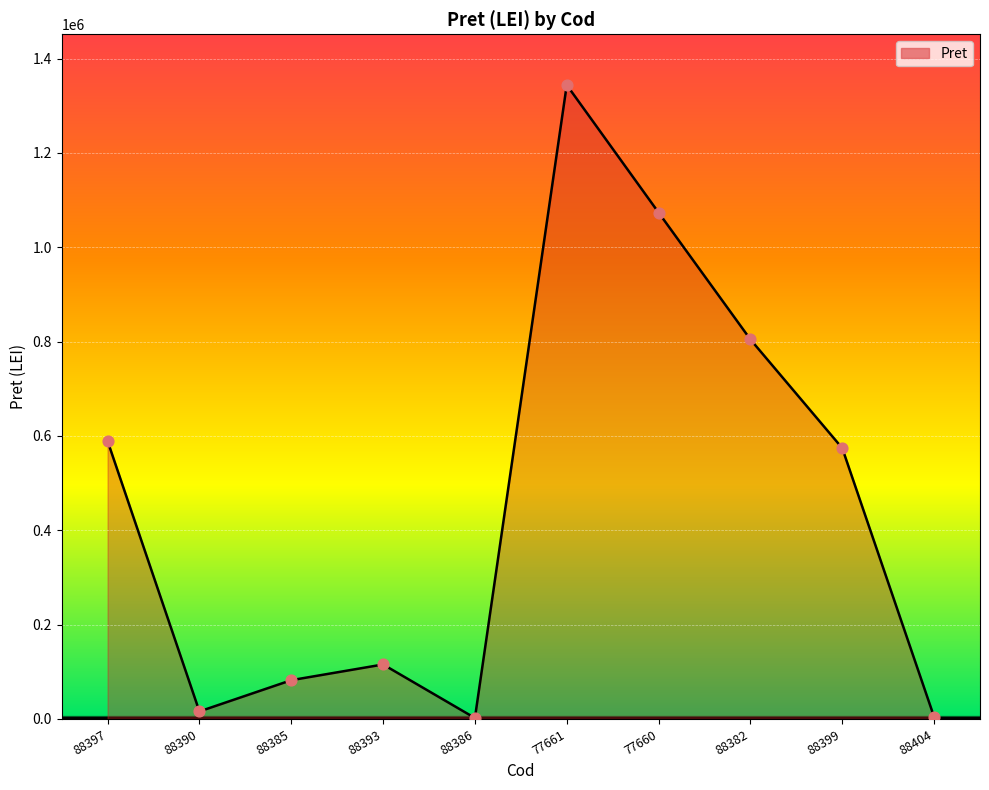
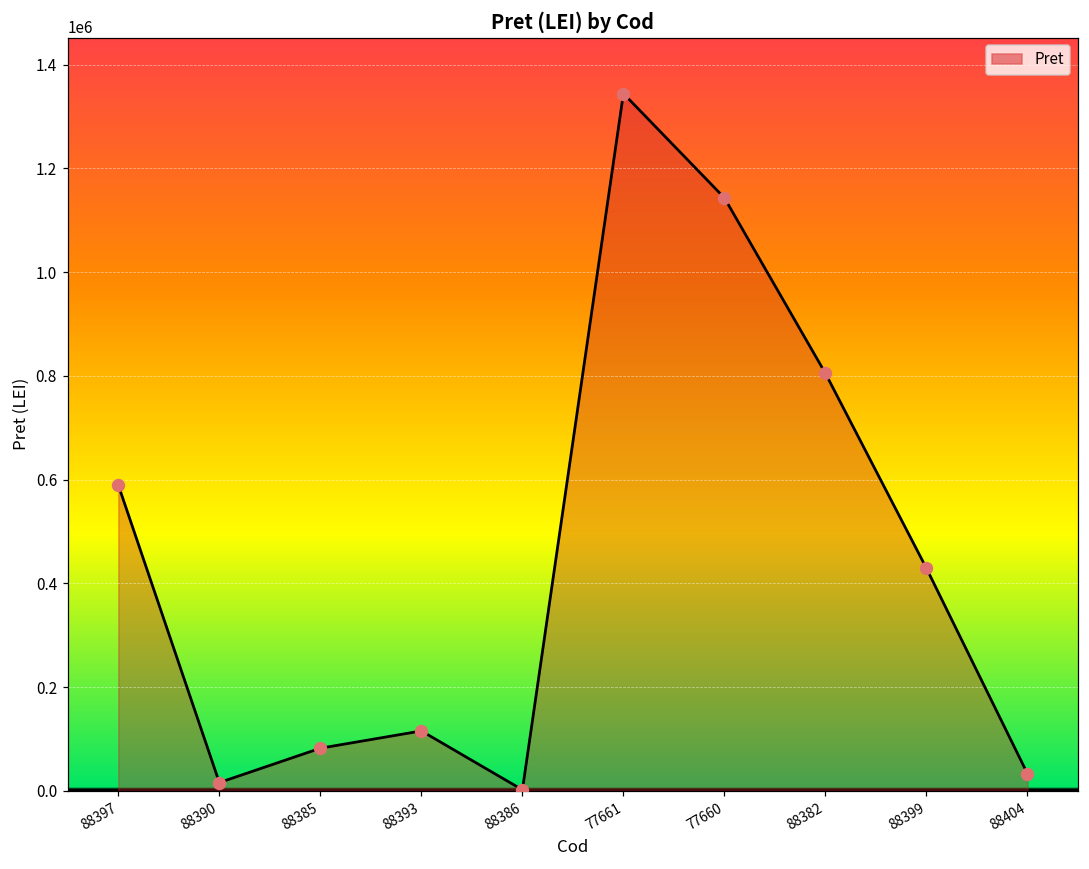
  {
    "88397": 590000,
    "88390": 20000,
    "88385": 80000,
    "88393": 120000,
    "88386": 0,
    "77661": 1340000,
-   "77660": 1070000,
+   "77660": 1140000,
    "88382": 800000,
-   "88399": 570000,
-   "88404": 0
+   "88399": 430000,
+   "88404": 30000
  }
